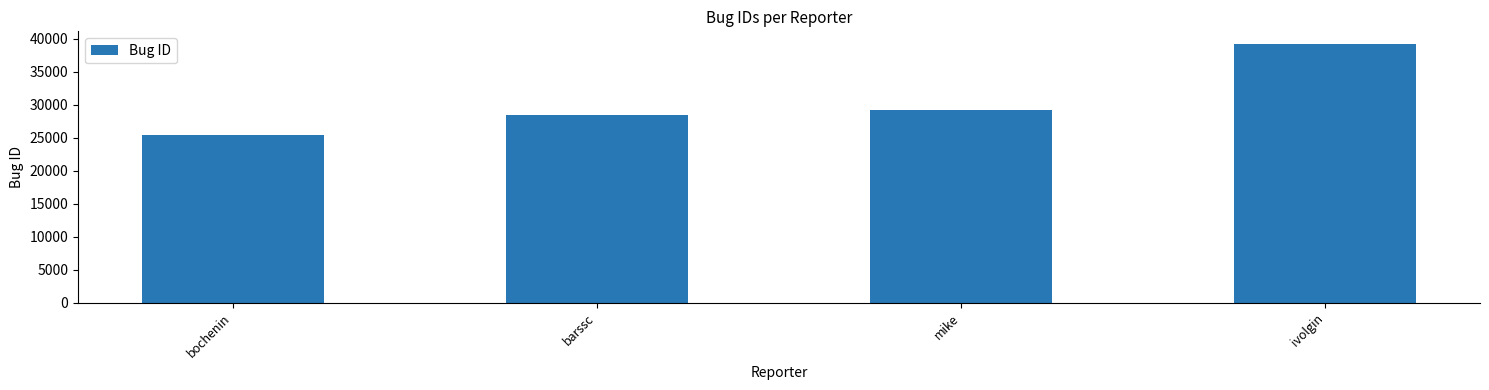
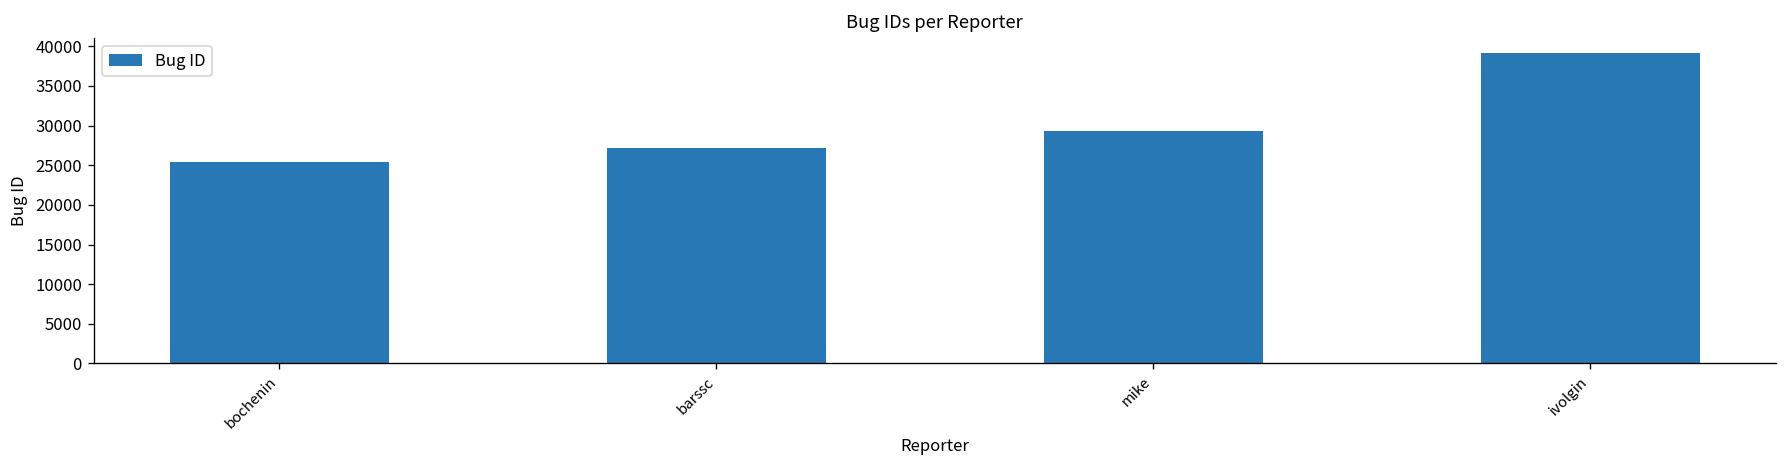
  {
    "bochenin": 25000,
-   "barssc": 28000,
+   "barssc": 27000,
    "mike": 29000,
    "ivolgin": 39000
  }
